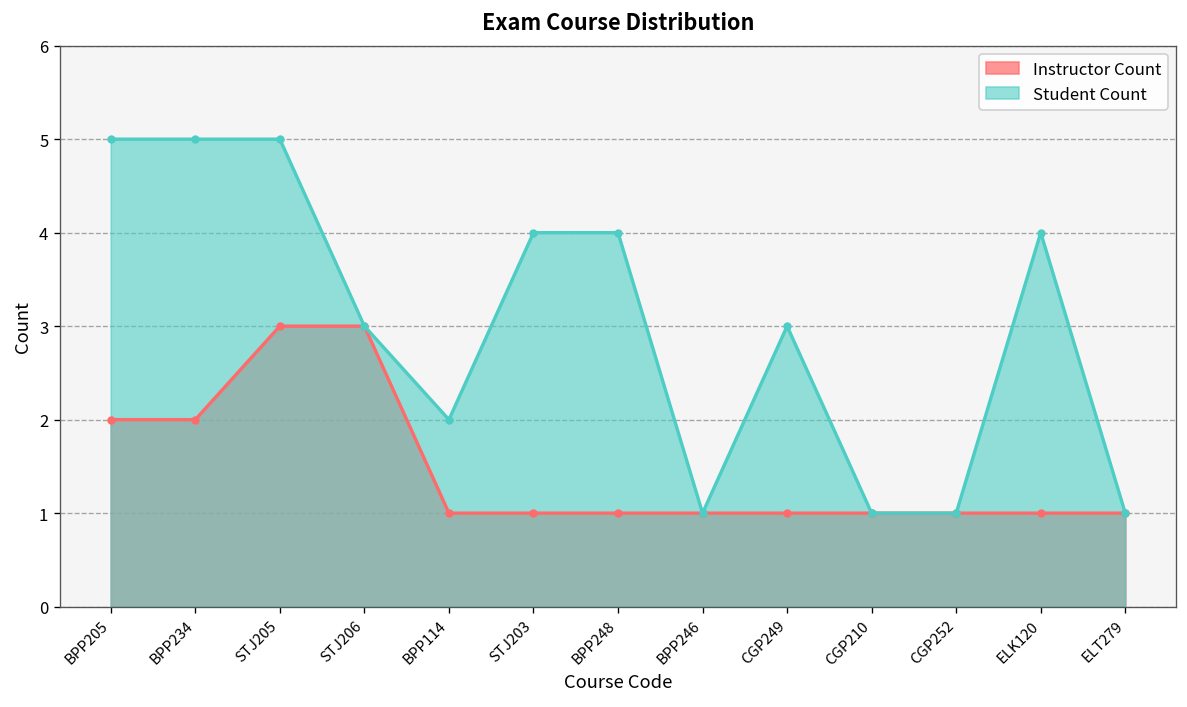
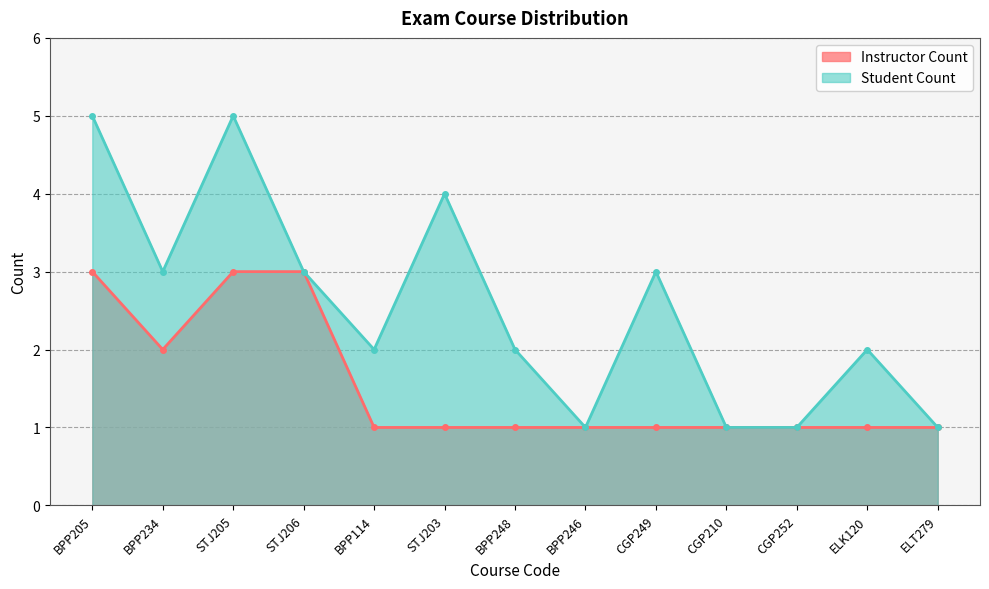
  {
    "Instructor Count": {
-     "BPP205": 2,
+     "BPP205": 3,
      "BPP234": 2,
      "STJ205": 3,
      "BPP114": 1,
      "STJ203": 1,
      "BPP248": 1,
      "CGP249": 1,
      "ELK120": 1
    },
    "Student Count": {
      "BPP205": 5,
-     "BPP234": 5,
+     "BPP234": 3,
      "STJ205": 5,
      "BPP114": 2,
      "STJ203": 4,
-     "BPP248": 4,
+     "BPP248": 2,
      "CGP249": 3,
-     "ELK120": 4
+     "ELK120": 2
    }
  }
